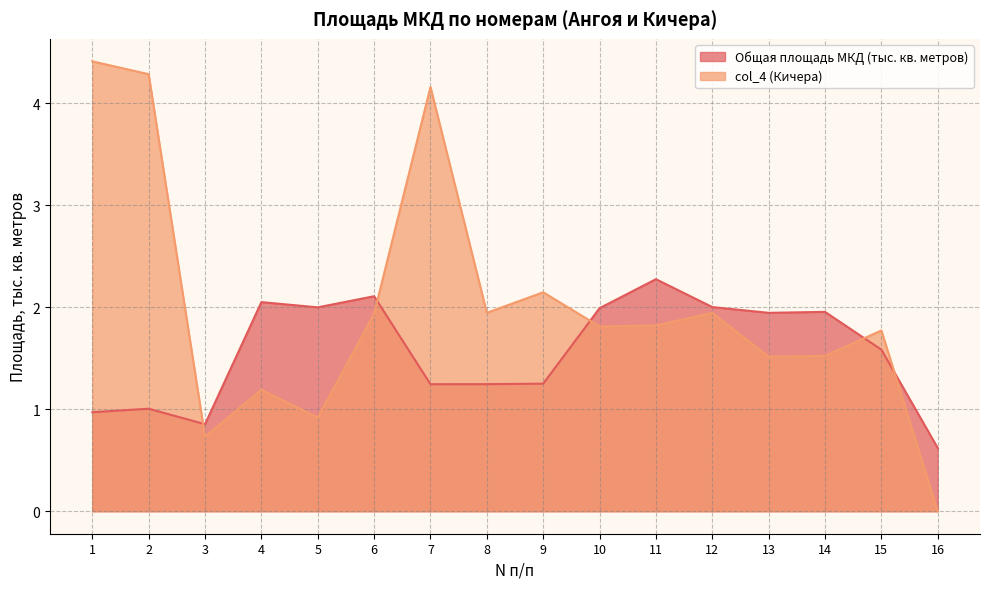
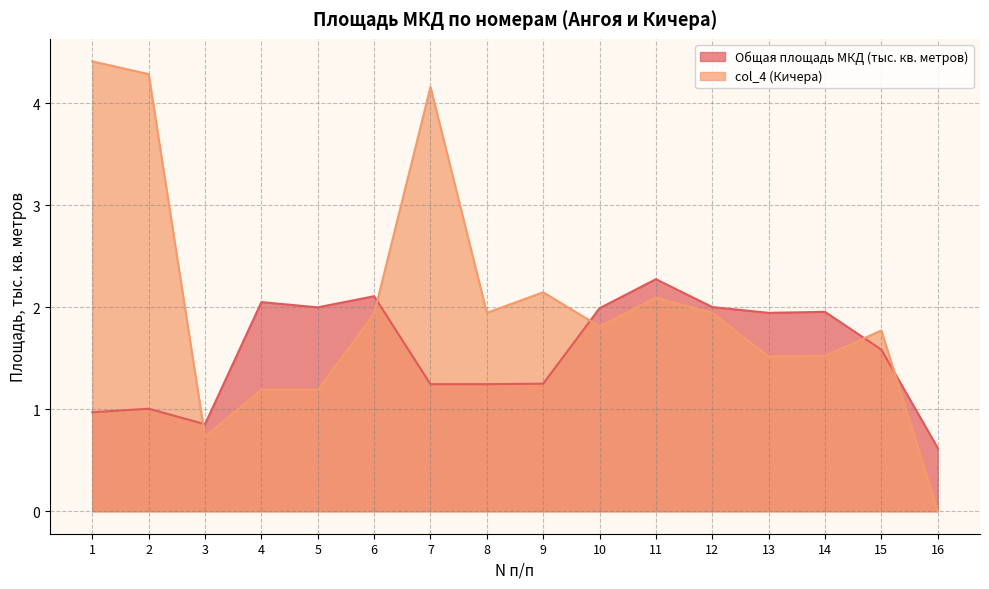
  {
    "Общая площадь МКД (тыс. кв. метров)": {
      "1": 0.97,
      "2": 1.00,
      "3": 0.85,
      "4": 2.05,
      "5": 2.00,
      "6": 2.11,
      "7": 1.25,
      "8": 1.25,
      "9": 1.25,
      "10": 1.99,
      "11": 2.27,
      "12": 2.00,
      "13": 1.94,
      "14": 1.95,
      "15": 1.58,
      "16": 0.62
    },
    "col_4 (Кичера)": {
      "1": 4.41,
      "2": 4.28,
      "3": 0.73,
      "4": 1.19,
-     "5": 0.92,
+     "5": 1.19,
      "6": 1.94,
      "7": 4.16,
      "8": 1.94,
      "9": 2.15,
      "10": 1.81,
-     "11": 1.82,
+     "11": 2.09,
      "12": 1.94,
      "13": 1.52,
      "14": 1.52,
      "15": 1.77,
      "16": 0.00
    }
  }
